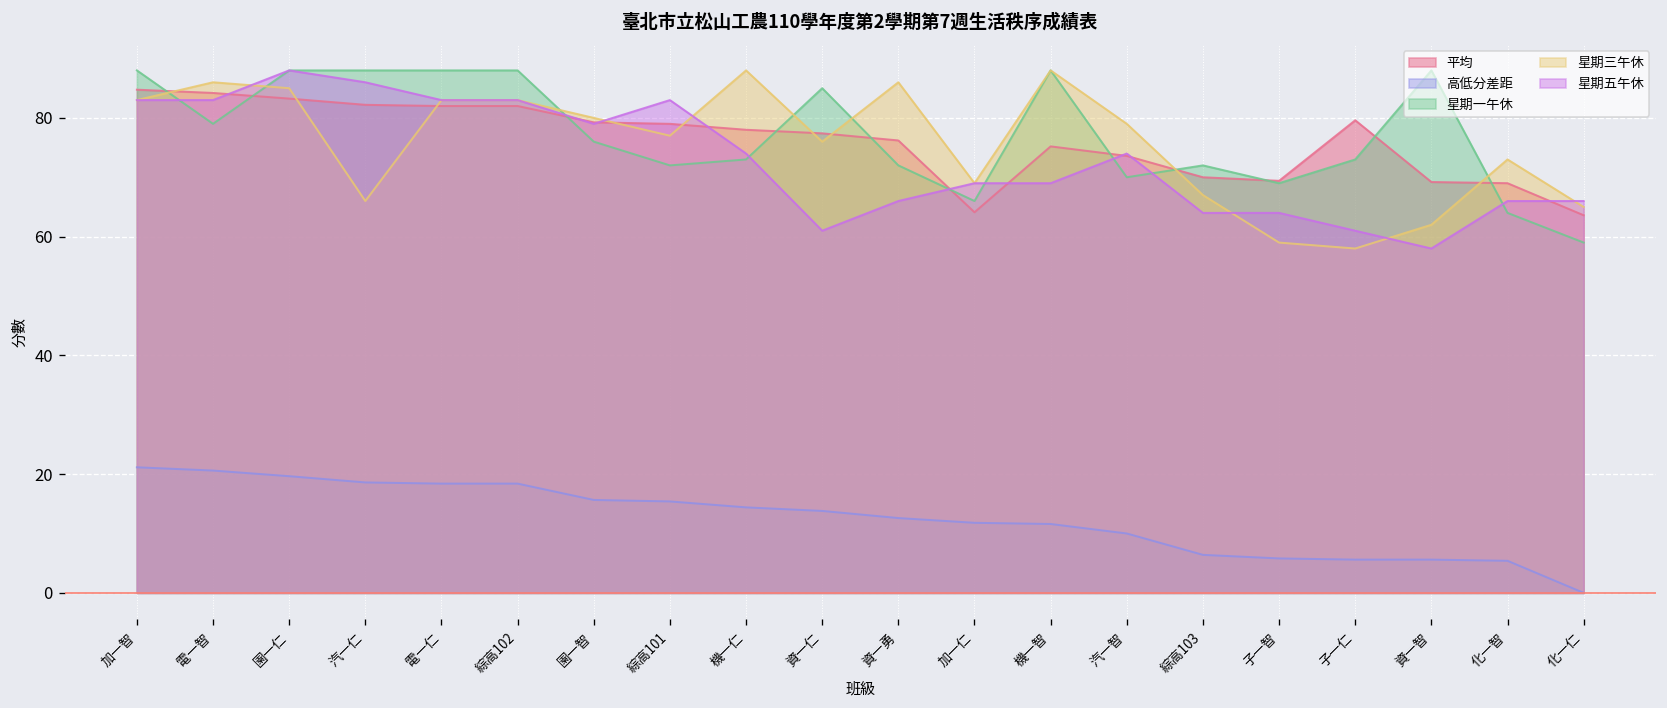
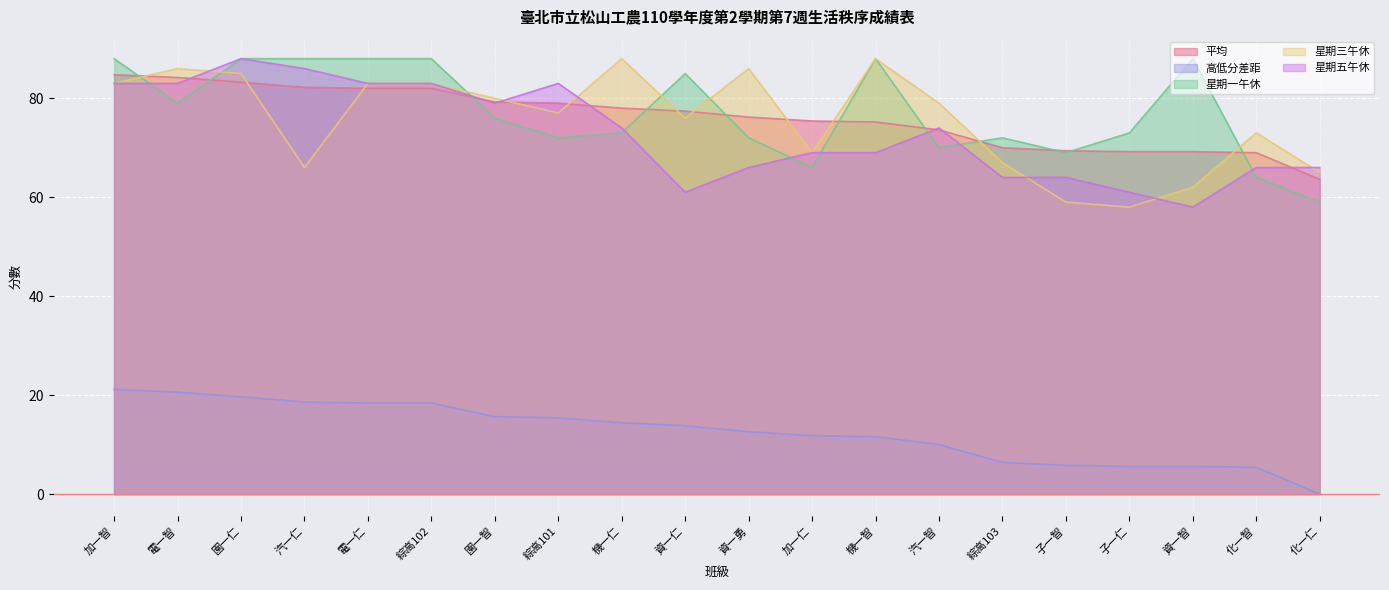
  {
    "平均": {
      "加一智": 85,
      "電一智": 84,
      "園一仁": 83,
      "汽一仁": 82,
      "電一仁": 82,
      "綜高102": 82,
      "綜高101": 79,
      "機一仁": 78,
      "資一仁": 77,
      "資一勇": 76,
-     "加一仁": 64,
+     "加一仁": 75,
      "機一智": 75,
      "綜高103": 70,
-     "子一仁": 80,
+     "子一仁": 69,
      "資一智": 69,
      "化一智": 69,
      "化一仁": 64
    },
    "星期一午休": {
      "加一智": 88,
      "電一智": 79,
      "汽一仁": 88,
      "電一仁": 88,
      "綜高102": 88,
      "園一智": 76,
      "綜高101": 72,
      "機一仁": 73,
      "資一仁": 85,
      "資一勇": 72,
      "加一仁": 66,
      "汽一智": 70,
      "綜高103": 72,
      "子一仁": 73,
      "化一智": 64,
      "化一仁": 59
    },
    "星期三午休": {
      "電一智": 86,
      "園一仁": 85,
      "汽一仁": 66,
      "園一智": 80,
      "綜高101": 77,
      "機一仁": 88,
      "資一仁": 76,
      "資一勇": 86,
      "汽一智": 79,
      "綜高103": 67,
      "子一智": 59,
      "子一仁": 58,
      "資一智": 62,
      "化一智": 73,
      "化一仁": 65
    }
  }
